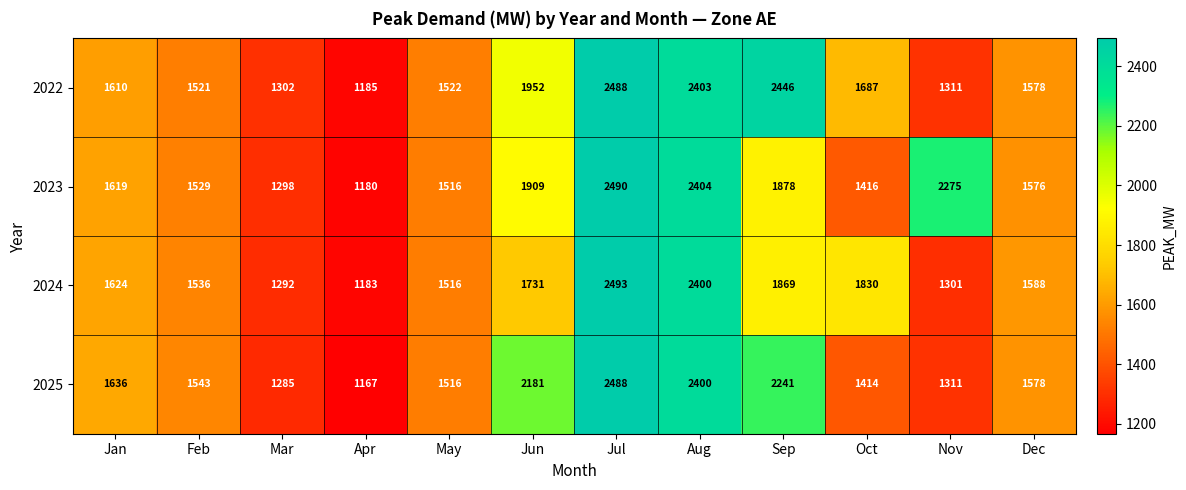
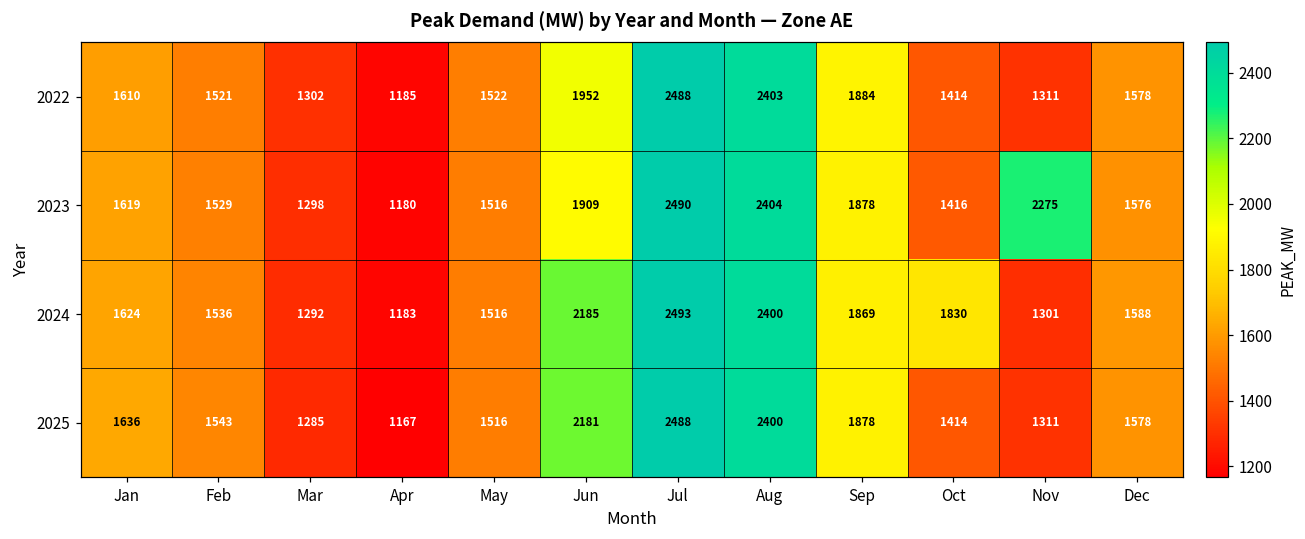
  {
    "2022": {
      "Jan": 1610,
      "Feb": 1521,
      "Mar": 1302,
      "Apr": 1185,
      "May": 1522,
      "Jun": 1952,
      "Jul": 2488,
      "Aug": 2403,
-     "Sep": 2446,
-     "Oct": 1687,
+     "Sep": 1884,
+     "Oct": 1414,
      "Nov": 1311,
      "Dec": 1578
    },
    "2023": {
      "Jan": 1619,
      "Feb": 1529,
      "Mar": 1298,
      "Apr": 1180,
      "May": 1516,
      "Jun": 1909,
      "Jul": 2490,
      "Aug": 2404,
      "Sep": 1878,
      "Oct": 1416,
      "Nov": 2275,
      "Dec": 1576
    },
    "2024": {
      "Jan": 1624,
      "Feb": 1536,
      "Mar": 1292,
      "Apr": 1183,
      "May": 1516,
-     "Jun": 1731,
+     "Jun": 2185,
      "Jul": 2493,
      "Aug": 2400,
      "Sep": 1869,
      "Oct": 1830,
      "Nov": 1301,
      "Dec": 1588
    },
    "2025": {
      "Jan": 1636,
      "Feb": 1543,
      "Mar": 1285,
      "Apr": 1167,
      "May": 1516,
      "Jun": 2181,
      "Jul": 2488,
      "Aug": 2400,
-     "Sep": 2241,
+     "Sep": 1878,
      "Oct": 1414,
      "Nov": 1311,
      "Dec": 1578
    }
  }
